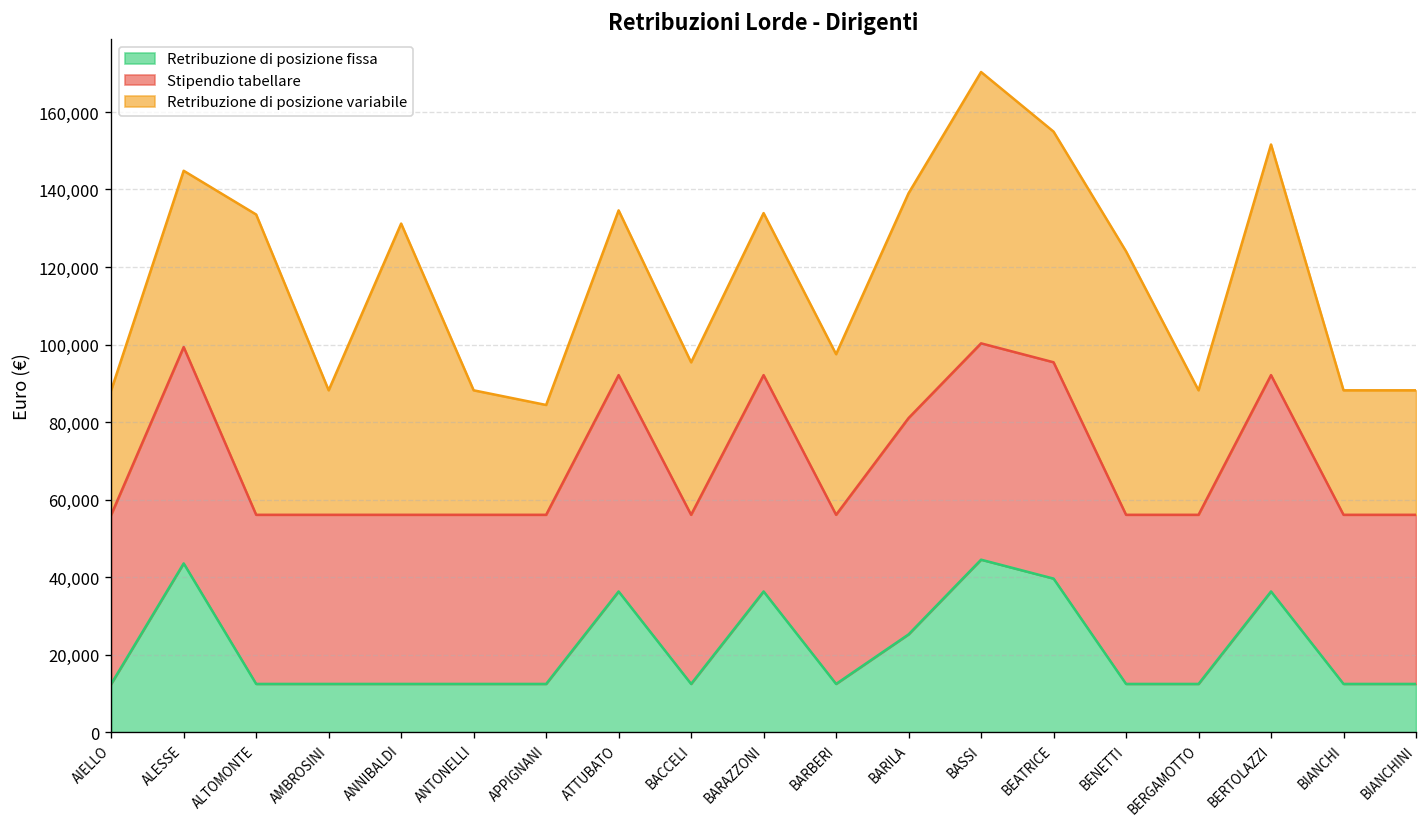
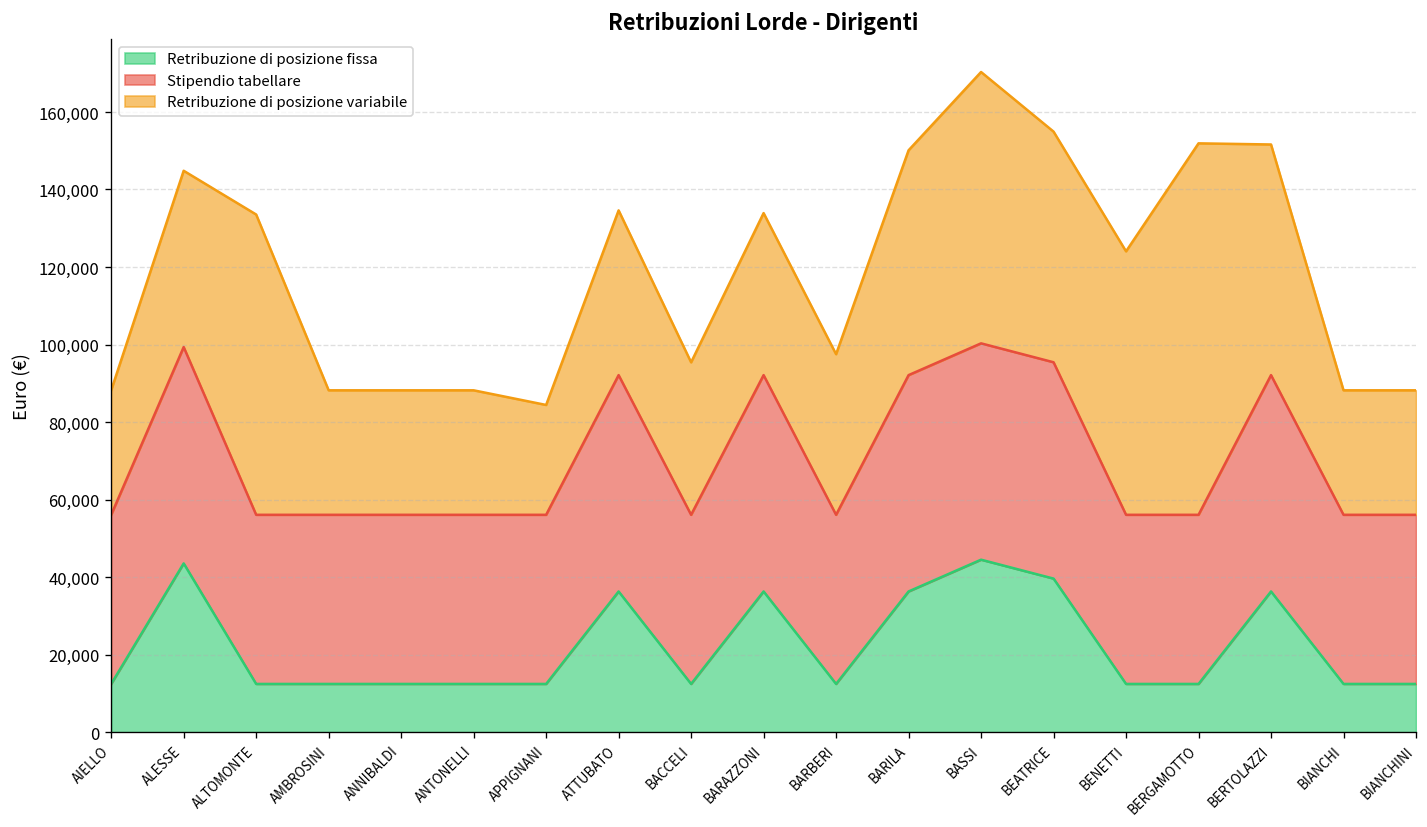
  {
    "Retribuzione di posizione fissa": {
      "AIELLO": "12,000",
      "ALESSE": "44,000",
      "ALTOMONTE": "12,000",
      "AMBROSINI": "12,000",
      "ANNIBALDI": "12,000",
      "ANTONELLI": "12,000",
      "APPIGNANI": "12,000",
      "ATTUBATO": "36,000",
      "BACCELI": "12,000",
      "BARAZZONI": "36,000",
      "BARBERI": "12,000",
-     "BARILA": "25,000",
+     "BARILA": "36,000",
      "BASSI": "44,000",
      "BEATRICE": "40,000",
      "BENETTI": "12,000",
      "BERGAMOTTO": "12,000",
      "BERTOLAZZI": "36,000",
      "BIANCHI": "12,000",
      "BIANCHINI": "12,000"
    },
    "Stipendio tabellare": {
      "AIELLO": "44,000",
      "ALESSE": "56,000",
      "ALTOMONTE": "44,000",
      "AMBROSINI": "44,000",
      "ANNIBALDI": "44,000",
      "ANTONELLI": "44,000",
      "APPIGNANI": "44,000",
      "ATTUBATO": "56,000",
      "BACCELI": "44,000",
      "BARAZZONI": "56,000",
      "BARBERI": "44,000",
      "BARILA": "56,000",
      "BASSI": "56,000",
      "BEATRICE": "56,000",
      "BENETTI": "44,000",
      "BERGAMOTTO": "44,000",
      "BERTOLAZZI": "56,000",
      "BIANCHI": "44,000",
      "BIANCHINI": "44,000"
    },
    "Retribuzione di posizione variabile": {
      "AIELLO": "32,000",
      "ALESSE": "45,000",
      "ALTOMONTE": "77,000",
      "AMBROSINI": "32,000",
-     "ANNIBALDI": "75,000",
+     "ANNIBALDI": "32,000",
      "ANTONELLI": "32,000",
      "APPIGNANI": "28,000",
      "ATTUBATO": "43,000",
      "BACCELI": "39,000",
      "BARAZZONI": "42,000",
      "BARBERI": "41,000",
      "BARILA": "58,000",
      "BASSI": "70,000",
      "BEATRICE": "60,000",
      "BENETTI": "68,000",
-     "BERGAMOTTO": "32,000",
+     "BERGAMOTTO": "96,000",
      "BERTOLAZZI": "60,000",
      "BIANCHI": "32,000",
      "BIANCHINI": "32,000"
    }
  }
